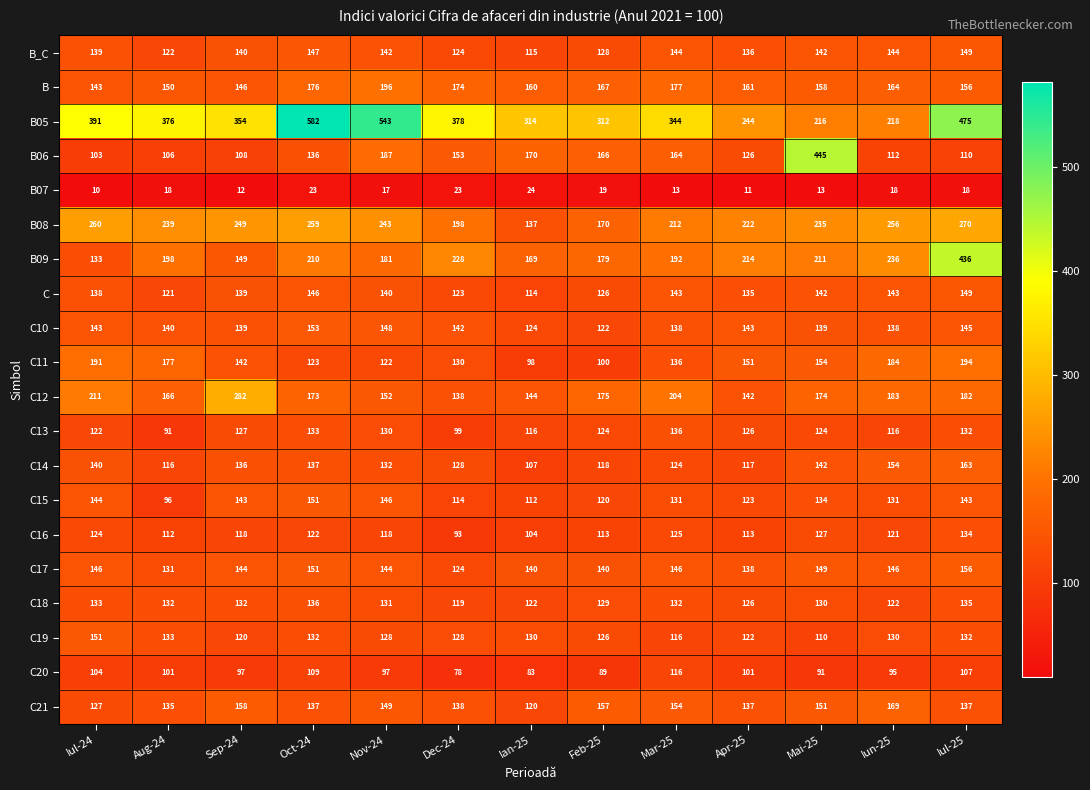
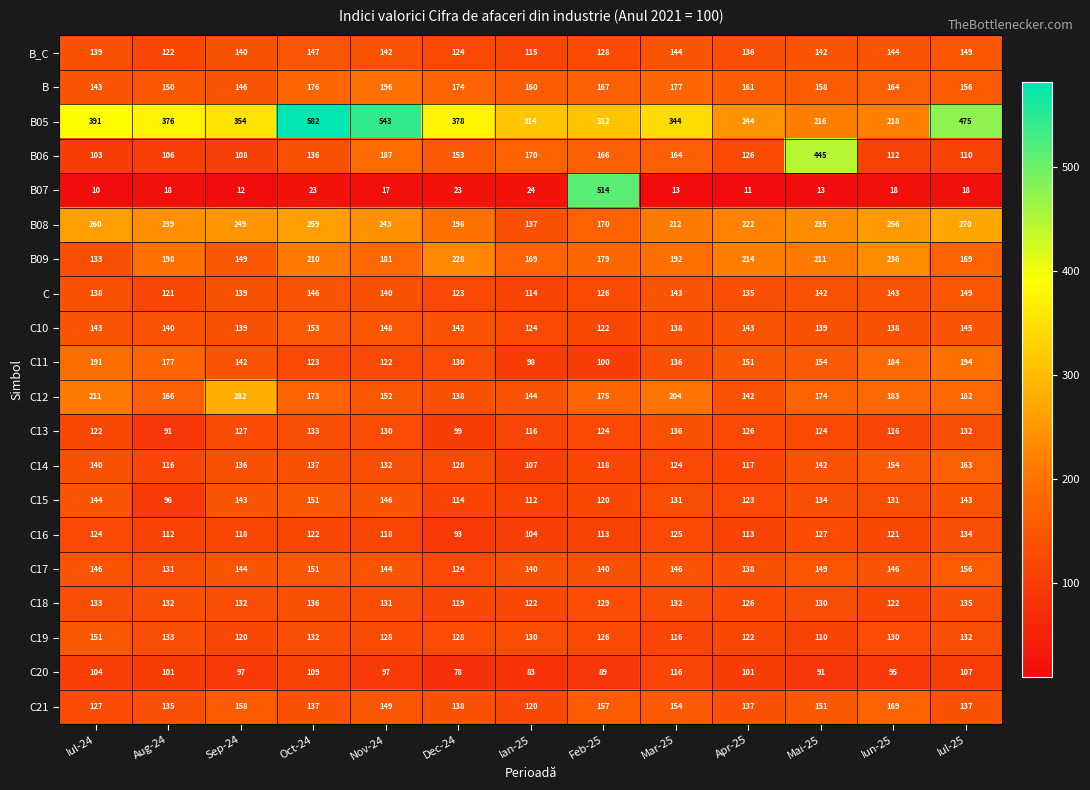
  {
    "B07": {
      "Iul-24": 10,
      "Aug-24": 18,
      "Sep-24": 12,
      "Oct-24": 23,
      "Nov-24": 17,
      "Dec-24": 23,
      "Ian-25": 24,
-     "Feb-25": 19,
+     "Feb-25": 514,
      "Mar-25": 13,
      "Apr-25": 11,
      "Mai-25": 13,
      "Iun-25": 18,
      "Iul-25": 18
    },
    "B09": {
      "Iul-24": 133,
      "Aug-24": 198,
      "Sep-24": 149,
      "Oct-24": 210,
      "Nov-24": 181,
      "Dec-24": 228,
      "Ian-25": 169,
      "Feb-25": 179,
      "Mar-25": 192,
      "Apr-25": 214,
      "Mai-25": 211,
      "Iun-25": 236,
-     "Iul-25": 436
+     "Iul-25": 169
    }
  }
